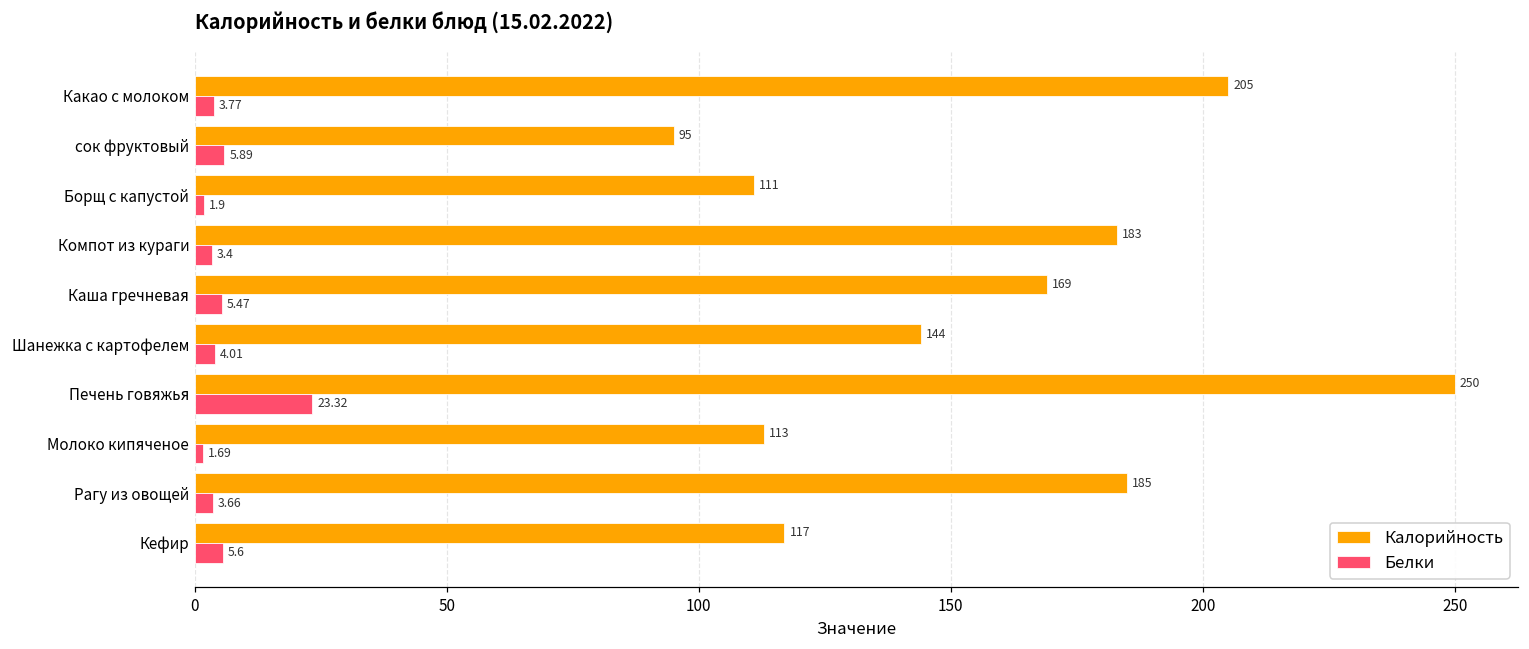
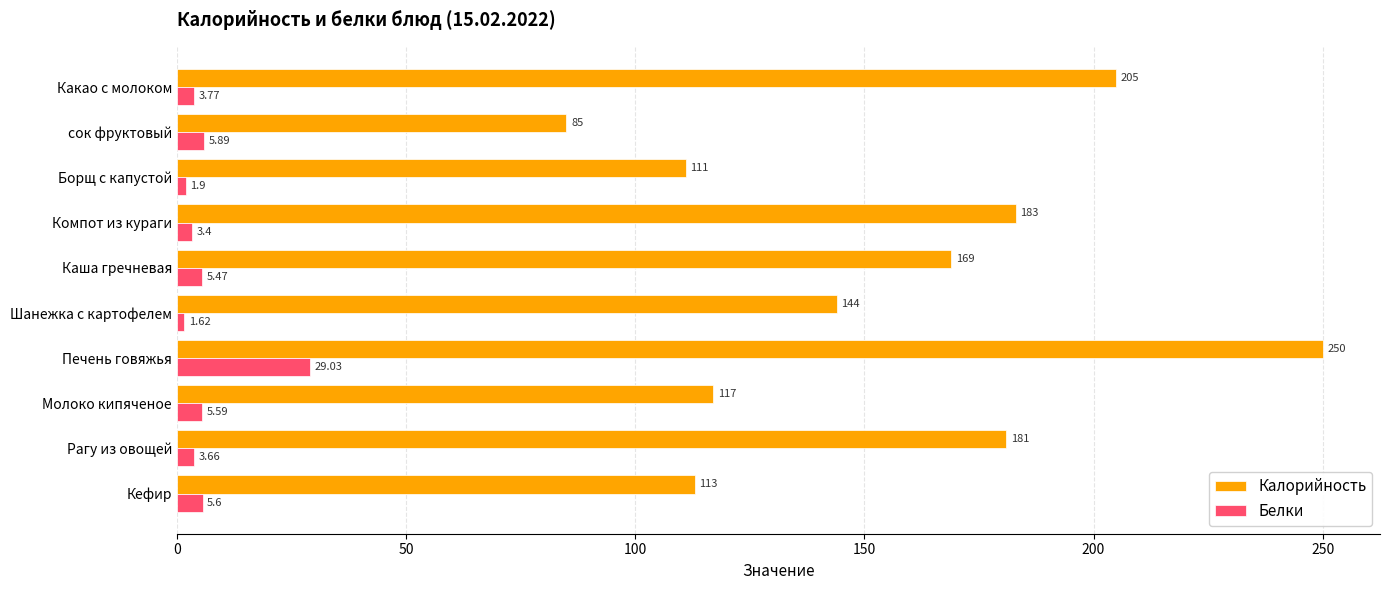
  {
    "Калорийность": {
      "Какао с молоком": 205,
-     "сок фруктовый": 95,
+     "сок фруктовый": 85,
      "Борщ с капустой": 111,
      "Компот из кураги": 183,
      "Каша гречневая": 169,
      "Шанежка с картофелем": 144,
      "Печень говяжья": 250,
-     "Молоко кипяченое": 113,
-     "Рагу из овощей": 185,
-     "Кефир": 117
+     "Молоко кипяченое": 117,
+     "Рагу из овощей": 181,
+     "Кефир": 113
    },
    "Белки": {
      "Какао с молоком": 3.77,
      "сок фруктовый": 5.89,
      "Борщ с капустой": 1.9,
      "Компот из кураги": 3.4,
      "Каша гречневая": 5.47,
-     "Шанежка с картофелем": 4.01,
-     "Печень говяжья": 23.32,
-     "Молоко кипяченое": 1.69,
+     "Шанежка с картофелем": 1.62,
+     "Печень говяжья": 29.03,
+     "Молоко кипяченое": 5.59,
      "Рагу из овощей": 3.66,
      "Кефир": 5.6
    }
  }
